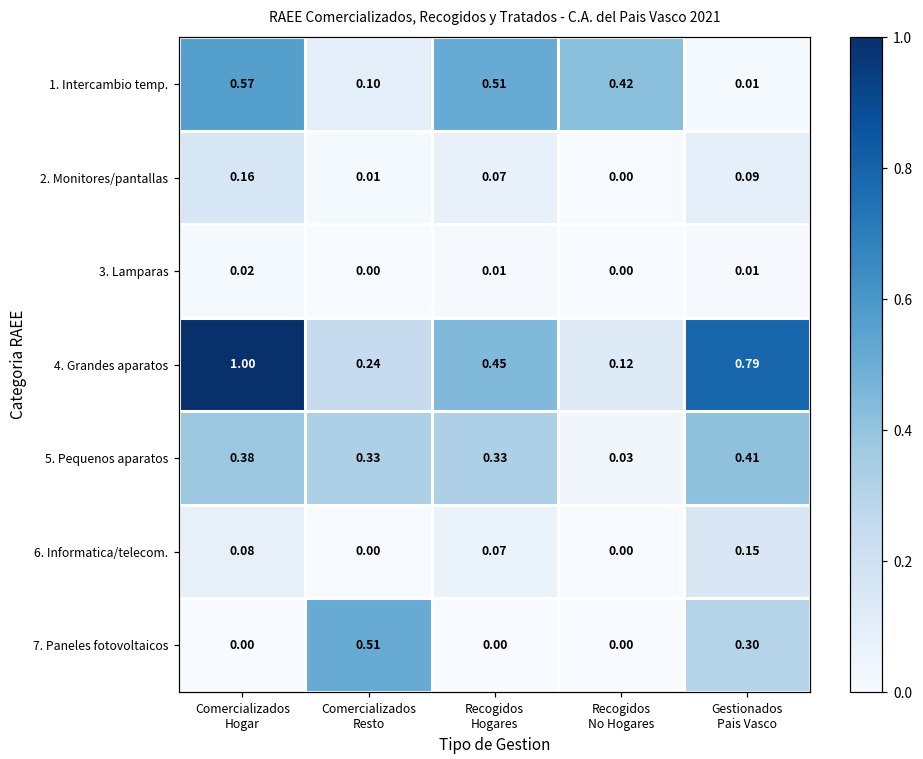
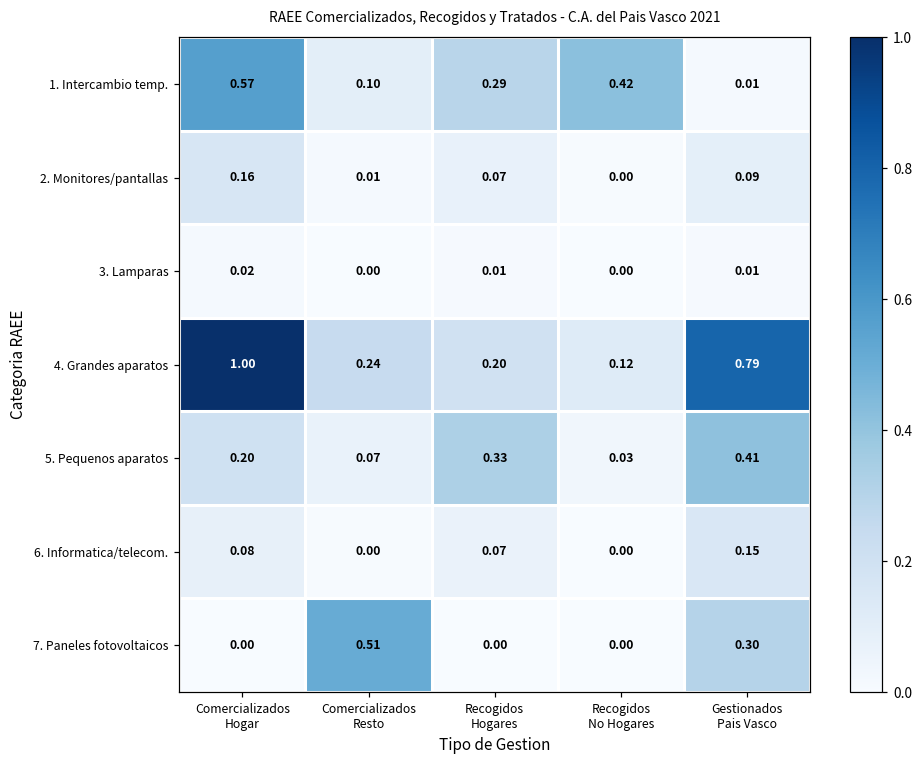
  {
    "1. Intercambio temp.": {
      "Comercializados Hogar": 0.57,
      "Comercializados Resto": 0.10,
-     "Recogidos Hogares": 0.51,
+     "Recogidos Hogares": 0.29,
      "Recogidos No Hogares": 0.42,
      "Gestionados Pais Vasco": 0.01
    },
    "2. Monitores/pantallas": {
      "Comercializados Hogar": 0.16,
      "Comercializados Resto": 0.01,
      "Recogidos Hogares": 0.07,
      "Recogidos No Hogares": 0.00,
      "Gestionados Pais Vasco": 0.09
    },
    "3. Lamparas": {
      "Comercializados Hogar": 0.02,
      "Comercializados Resto": 0.00,
      "Recogidos Hogares": 0.01,
      "Recogidos No Hogares": 0.00,
      "Gestionados Pais Vasco": 0.01
    },
    "4. Grandes aparatos": {
      "Comercializados Hogar": 1.00,
      "Comercializados Resto": 0.24,
-     "Recogidos Hogares": 0.45,
+     "Recogidos Hogares": 0.20,
      "Recogidos No Hogares": 0.12,
      "Gestionados Pais Vasco": 0.79
    },
    "5. Pequenos aparatos": {
-     "Comercializados Hogar": 0.38,
-     "Comercializados Resto": 0.33,
+     "Comercializados Hogar": 0.20,
+     "Comercializados Resto": 0.07,
      "Recogidos Hogares": 0.33,
      "Recogidos No Hogares": 0.03,
      "Gestionados Pais Vasco": 0.41
    },
    "6. Informatica/telecom.": {
      "Comercializados Hogar": 0.08,
      "Comercializados Resto": 0.00,
      "Recogidos Hogares": 0.07,
      "Recogidos No Hogares": 0.00,
      "Gestionados Pais Vasco": 0.15
    },
    "7. Paneles fotovoltaicos": {
      "Comercializados Hogar": 0.00,
      "Comercializados Resto": 0.51,
      "Recogidos Hogares": 0.00,
      "Recogidos No Hogares": 0.00,
      "Gestionados Pais Vasco": 0.30
    }
  }
